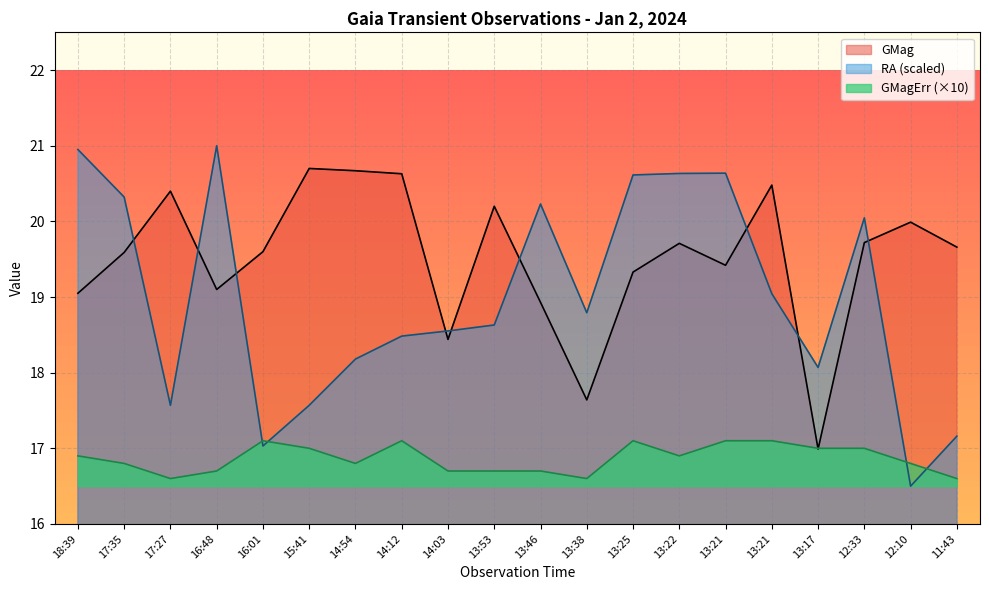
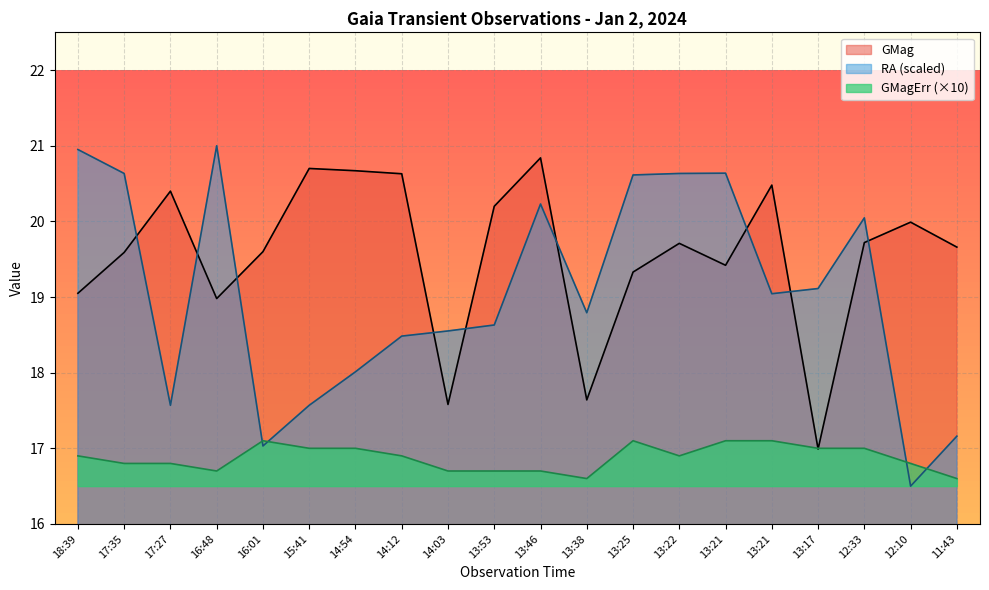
  {
    "GMag": {
      "18:39": 19.1,
      "17:35": 19.6,
      "17:27": 20.4,
-     "16:48": 19.1,
+     "16:48": 19.0,
      "16:01": 19.6,
      "15:41": 20.7,
      "14:54": 20.7,
      "14:12": 20.6,
-     "14:03": 18.4,
+     "14:03": 17.6,
      "13:53": 20.2,
-     "13:46": 18.9,
+     "13:46": 20.8,
      "13:38": 17.6,
      "13:25": 19.3,
      "13:22": 19.7,
      "12:33": 19.7,
      "12:10": 20.0,
      "11:43": 19.7
    },
    "RA (scaled)": {
      "18:39": 21.0,
-     "17:35": 20.3,
+     "17:35": 20.6,
      "17:27": 17.6,
      "16:48": 21.0,
      "16:01": 17.0,
      "15:41": 17.6,
-     "14:54": 18.2,
+     "14:54": 18.0,
      "14:12": 18.5,
      "14:03": 18.6,
      "13:53": 18.6,
      "13:46": 20.2,
      "13:38": 18.8,
      "13:25": 20.6,
      "13:22": 20.6,
-     "13:17": 18.1,
+     "13:17": 19.1,
      "12:33": 20.0,
      "12:10": 16.5,
      "11:43": 17.2
    },
    "GMagErr (×10)": {
      "18:39": 16.9,
      "17:35": 16.8,
-     "17:27": 16.6,
+     "17:27": 16.8,
      "16:48": 16.7,
      "16:01": 17.1,
      "15:41": 17.0,
-     "14:54": 16.8,
-     "14:12": 17.1,
+     "14:54": 17.0,
+     "14:12": 16.9,
      "14:03": 16.7,
      "13:53": 16.7,
      "13:46": 16.7,
      "13:38": 16.6,
      "13:25": 17.1,
      "13:22": 16.9,
      "12:33": 17.0,
      "11:43": 16.6
    }
  }
